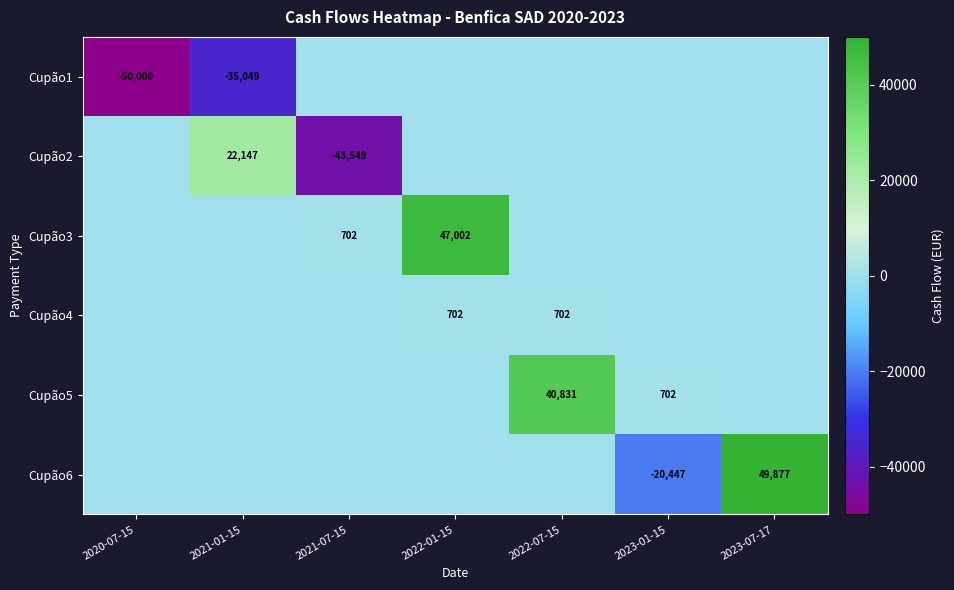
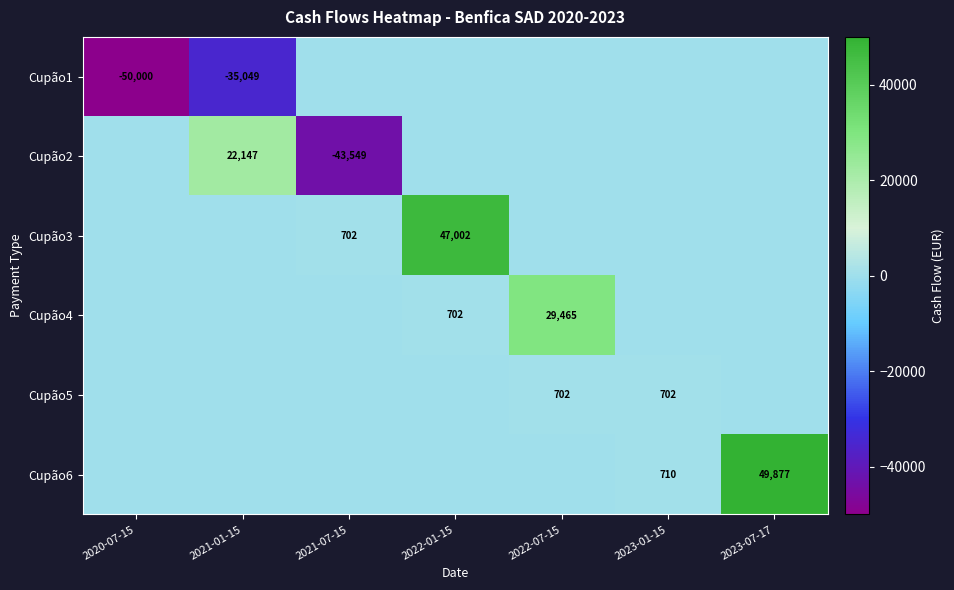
  {
    "Cupão1": {
      "2020-07-15": "-50,000",
      "2021-01-15": "-35,049"
    },
    "Cupão2": {
      "2021-01-15": "22,147",
      "2021-07-15": "-43,549"
    },
    "Cupão3": {
      "2021-07-15": "702",
      "2022-01-15": "47,002"
    },
    "Cupão4": {
      "2022-01-15": "702",
-     "2022-07-15": "702"
+     "2022-07-15": "29,465"
    },
    "Cupão5": {
-     "2022-07-15": "40,831",
+     "2022-07-15": "702",
      "2023-01-15": "702"
    },
    "Cupão6": {
-     "2023-01-15": "-20,447",
+     "2023-01-15": "710",
      "2023-07-17": "49,877"
    }
  }
